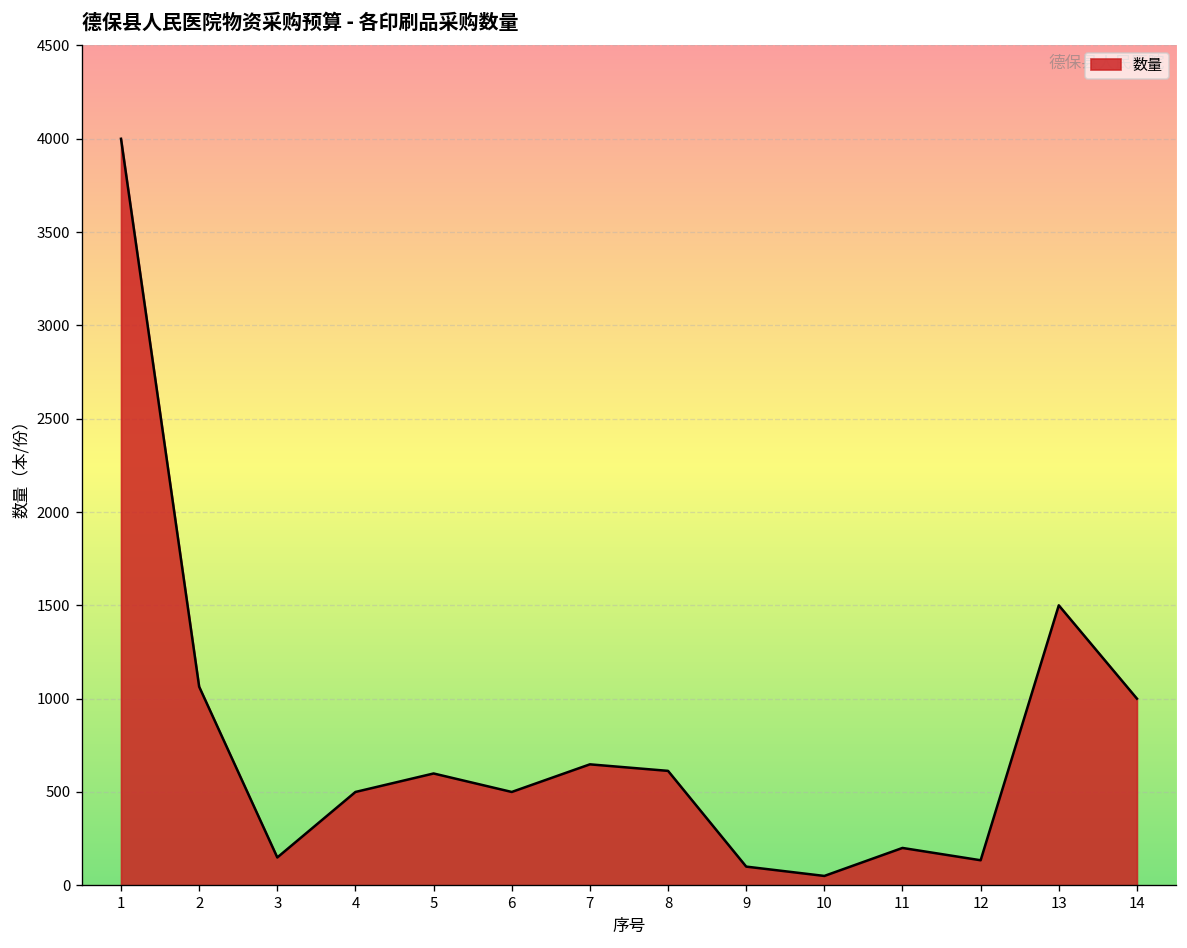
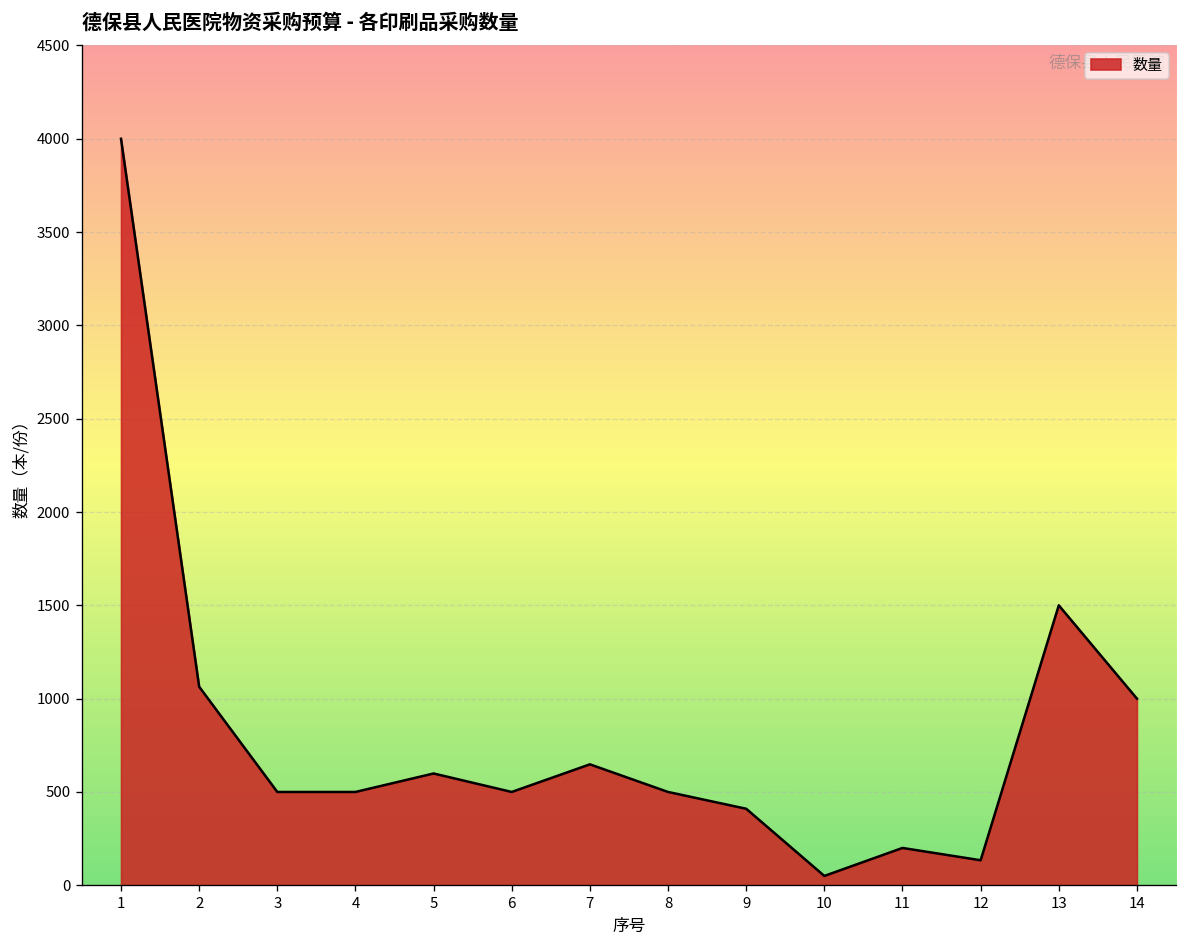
  {
    "1": 4000,
    "2": 1060,
-   "3": 150,
+   "3": 500,
    "4": 500,
    "5": 600,
    "6": 500,
    "7": 650,
-   "8": 610,
-   "9": 100,
+   "8": 500,
+   "9": 410,
    "10": 50,
    "11": 200,
    "12": 130,
    "13": 1500,
    "14": 1000
  }
